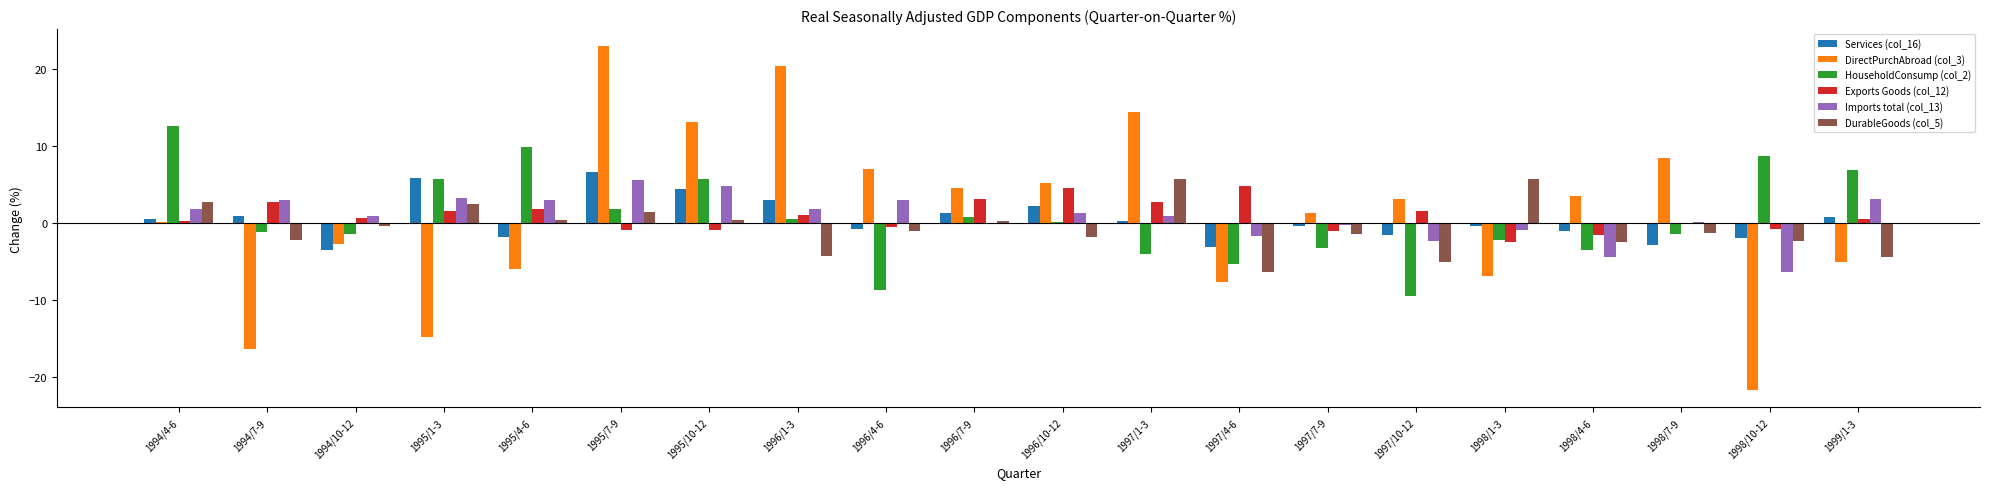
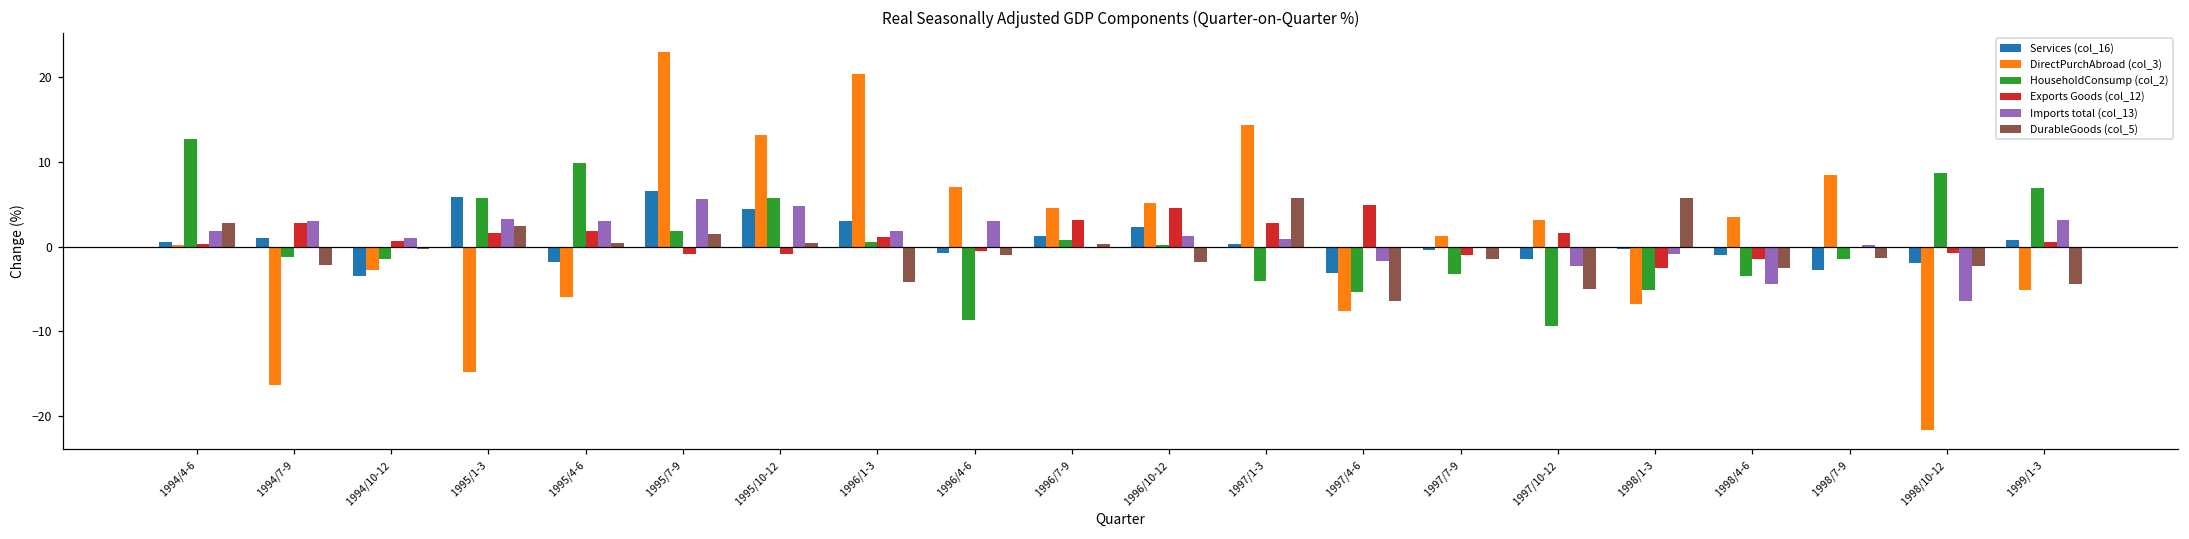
  {
    "Services (col_16)": {
      "1994/4-6": 1,
      "1994/7-9": 1,
      "1994/10-12": -4,
      "1995/1-3": 6,
      "1995/4-6": -2,
      "1995/7-9": 7,
      "1995/10-12": 5,
      "1996/1-3": 3,
      "1996/4-6": -1,
      "1996/7-9": 1,
      "1996/10-12": 2,
      "1997/4-6": -3,
      "1997/7-9": 0,
      "1997/10-12": -2,
      "1998/4-6": -1,
      "1998/7-9": -3,
      "1998/10-12": -2,
      "1999/1-3": 1
    },
    "DirectPurchAbroad (col_3)": {
      "1994/7-9": -16,
      "1994/10-12": -3,
      "1995/1-3": -15,
      "1995/4-6": -6,
      "1995/7-9": 23,
      "1995/10-12": 13,
      "1996/1-3": 20,
      "1996/4-6": 7,
      "1996/7-9": 5,
      "1996/10-12": 5,
      "1997/1-3": 14,
      "1997/4-6": -8,
      "1997/7-9": 1,
      "1997/10-12": 3,
      "1998/1-3": -7,
      "1998/4-6": 4,
      "1998/7-9": 9,
      "1998/10-12": -22,
      "1999/1-3": -5
    },
    "HouseholdConsump (col_2)": {
      "1994/4-6": 13,
      "1994/7-9": -1,
      "1994/10-12": -1,
      "1995/1-3": 6,
      "1995/4-6": 10,
      "1995/7-9": 2,
      "1995/10-12": 6,
      "1996/1-3": 1,
      "1996/4-6": -9,
      "1996/7-9": 1,
      "1997/1-3": -4,
      "1997/4-6": -5,
      "1997/7-9": -3,
      "1997/10-12": -9,
-     "1998/1-3": -2,
+     "1998/1-3": -5,
      "1998/4-6": -4,
      "1998/7-9": -1,
      "1998/10-12": 9,
      "1999/1-3": 7
    },
    "Exports Goods (col_12)": {
      "1994/7-9": 3,
      "1994/10-12": 1,
      "1995/1-3": 2,
      "1995/4-6": 2,
      "1995/7-9": -1,
      "1995/10-12": -1,
      "1996/1-3": 1,
      "1996/4-6": -1,
      "1996/7-9": 3,
      "1996/10-12": 5,
      "1997/1-3": 3,
      "1997/4-6": 5,
      "1997/7-9": -1,
      "1997/10-12": 2,
      "1998/1-3": -3,
      "1998/4-6": -2,
      "1998/7-9": 0,
      "1998/10-12": -1,
      "1999/1-3": 1
    },
    "Imports total (col_13)": {
      "1994/4-6": 2,
      "1994/7-9": 3,
      "1994/10-12": 1,
      "1995/1-3": 3,
      "1995/4-6": 3,
      "1995/7-9": 6,
      "1995/10-12": 5,
      "1996/1-3": 2,
      "1996/4-6": 3,
      "1996/10-12": 1,
      "1997/1-3": 1,
      "1997/4-6": -2,
      "1997/10-12": -2,
      "1998/1-3": -1,
      "1998/4-6": -4,
      "1998/10-12": -6,
      "1999/1-3": 3
    },
    "DurableGoods (col_5)": {
      "1994/4-6": 3,
      "1994/7-9": -2,
      "1995/1-3": 3,
      "1995/4-6": 0,
      "1995/7-9": 2,
      "1995/10-12": 0,
      "1996/1-3": -4,
      "1996/4-6": -1,
      "1996/10-12": -2,
      "1997/1-3": 6,
      "1997/4-6": -6,
      "1997/7-9": -1,
      "1997/10-12": -5,
      "1998/1-3": 6,
      "1998/4-6": -3,
      "1998/7-9": -1,
      "1998/10-12": -2,
      "1999/1-3": -4
    }
  }
